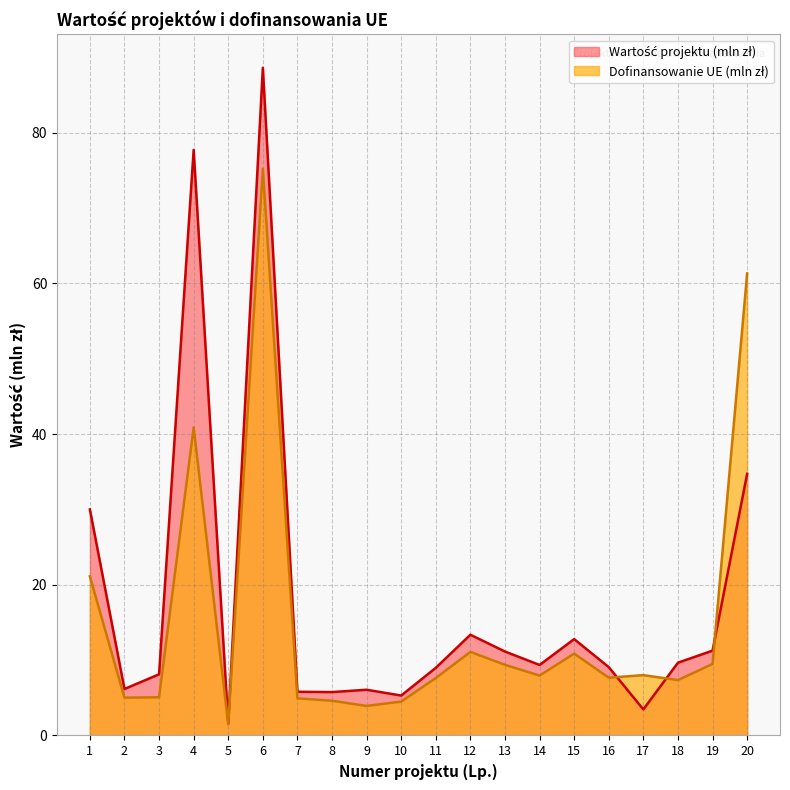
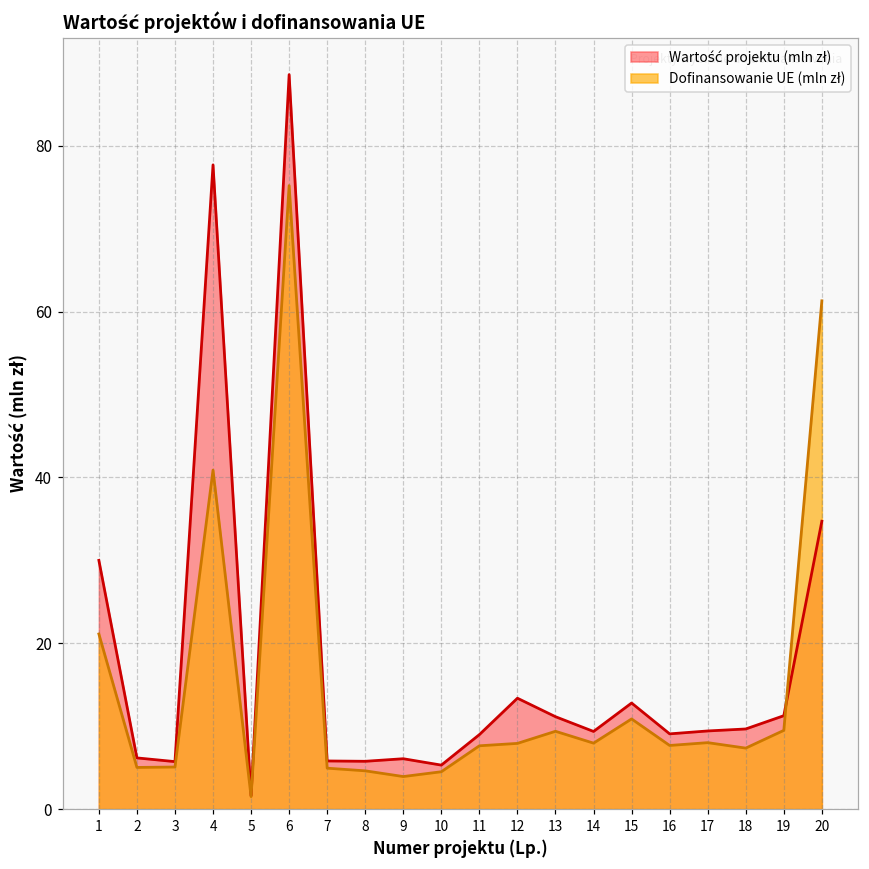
  {
    "Wartość projektu (mln zł)": {
      "1": 30,
      "2": 6,
-     "3": 8,
+     "3": 6,
      "4": 78,
      "6": 89,
      "7": 6,
      "8": 6,
      "9": 6,
      "10": 5,
      "11": 9,
      "12": 13,
      "13": 11,
      "14": 9,
      "15": 13,
      "16": 9,
-     "17": 3,
+     "17": 9,
      "18": 10,
      "19": 11,
      "20": 35
    },
    "Dofinansowanie UE (mln zł)": {
      "1": 21,
      "2": 5,
      "3": 5,
      "4": 41,
      "6": 75,
      "7": 5,
      "8": 5,
      "9": 4,
      "10": 5,
      "11": 8,
-     "12": 11,
+     "12": 8,
      "13": 9,
      "14": 8,
      "15": 11,
      "16": 8,
      "17": 8,
      "18": 7,
      "19": 9,
      "20": 61
    }
  }
